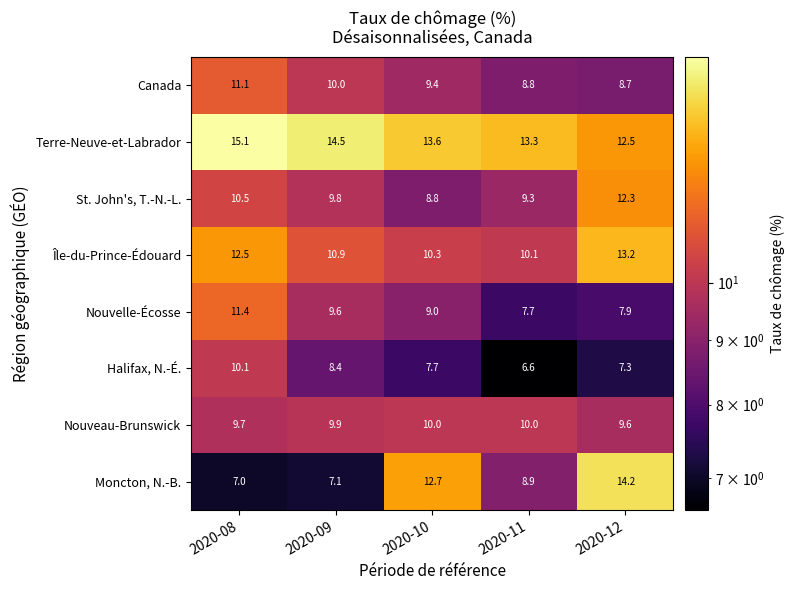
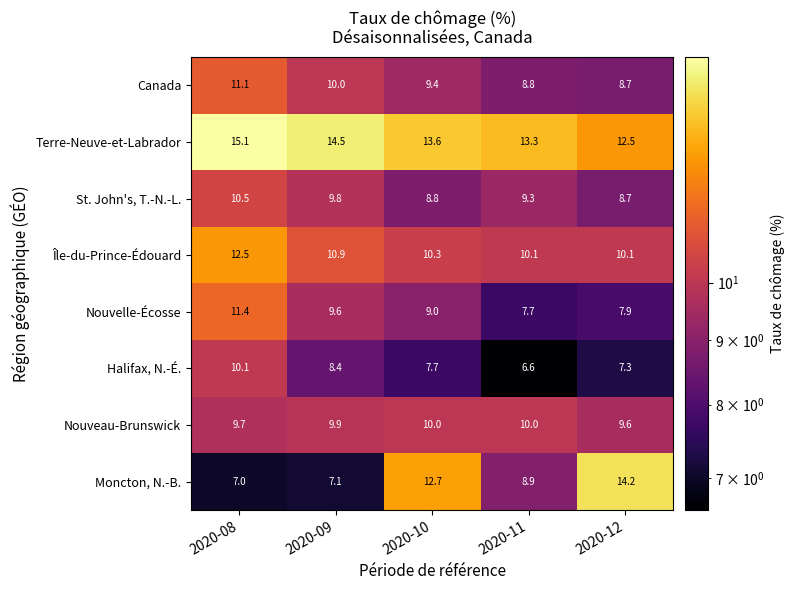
  {
    "Canada": {
      "2020-08": 11.1,
      "2020-09": 10.0,
      "2020-10": 9.4,
      "2020-11": 8.8,
      "2020-12": 8.7
    },
    "Terre-Neuve-et-Labrador": {
      "2020-08": 15.1,
      "2020-09": 14.5,
      "2020-10": 13.6,
      "2020-11": 13.3,
      "2020-12": 12.5
    },
    "St. John's, T.-N.-L.": {
      "2020-08": 10.5,
      "2020-09": 9.8,
      "2020-10": 8.8,
      "2020-11": 9.3,
-     "2020-12": 12.3
+     "2020-12": 8.7
    },
    "Île-du-Prince-Édouard": {
      "2020-08": 12.5,
      "2020-09": 10.9,
      "2020-10": 10.3,
      "2020-11": 10.1,
-     "2020-12": 13.2
+     "2020-12": 10.1
    },
    "Nouvelle-Écosse": {
      "2020-08": 11.4,
      "2020-09": 9.6,
      "2020-10": 9.0,
      "2020-11": 7.7,
      "2020-12": 7.9
    },
    "Halifax, N.-É.": {
      "2020-08": 10.1,
      "2020-09": 8.4,
      "2020-10": 7.7,
      "2020-11": 6.6,
      "2020-12": 7.3
    },
    "Nouveau-Brunswick": {
      "2020-08": 9.7,
      "2020-09": 9.9,
      "2020-10": 10.0,
      "2020-11": 10.0,
      "2020-12": 9.6
    },
    "Moncton, N.-B.": {
      "2020-08": 7.0,
      "2020-09": 7.1,
      "2020-10": 12.7,
      "2020-11": 8.9,
      "2020-12": 14.2
    }
  }
